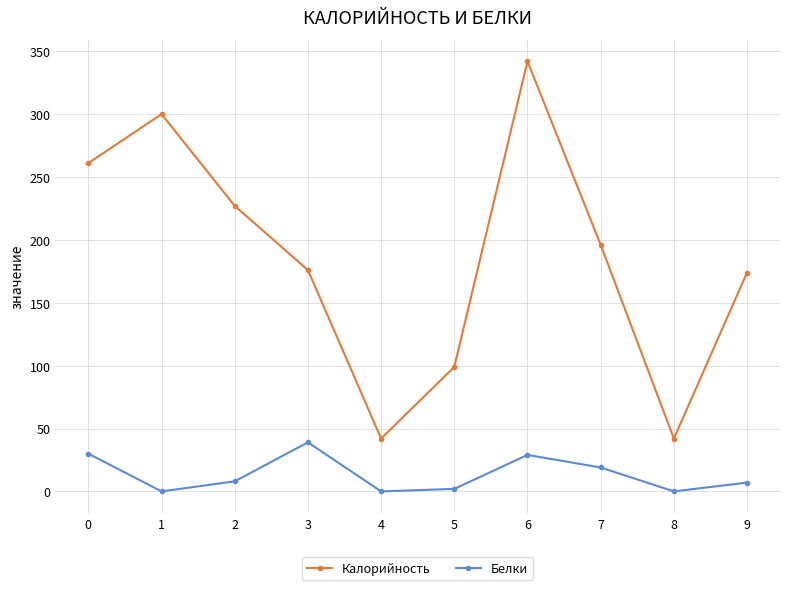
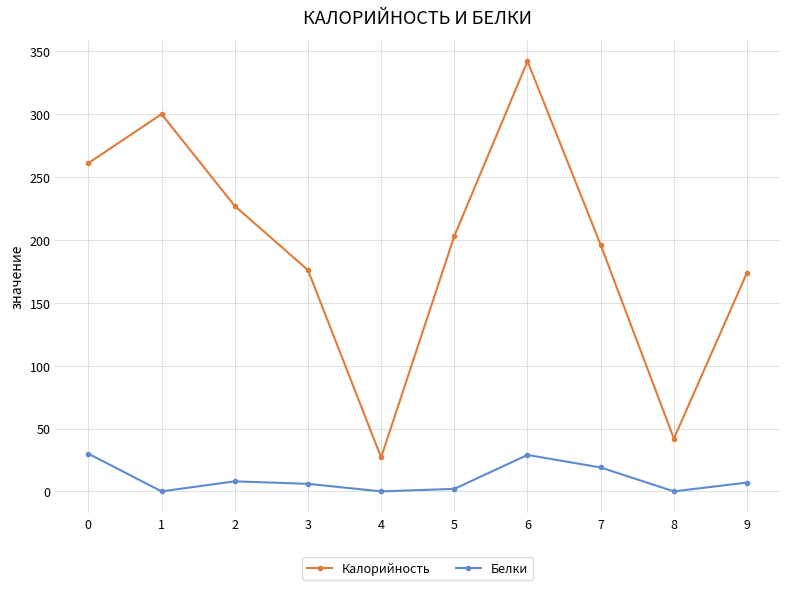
  {
    "Калорийность": {
      "0": 261,
      "1": 300,
      "2": 227,
      "3": 176,
-     "4": 42,
-     "5": 99,
+     "4": 27,
+     "5": 203,
      "6": 342,
      "7": 196,
      "8": 42,
      "9": 174
    },
    "Белки": {
      "0": 30,
      "1": 0,
      "2": 8,
-     "3": 39,
+     "3": 6,
      "4": 0,
      "5": 2,
      "6": 29,
      "7": 19,
      "8": 0,
      "9": 7
    }
  }
